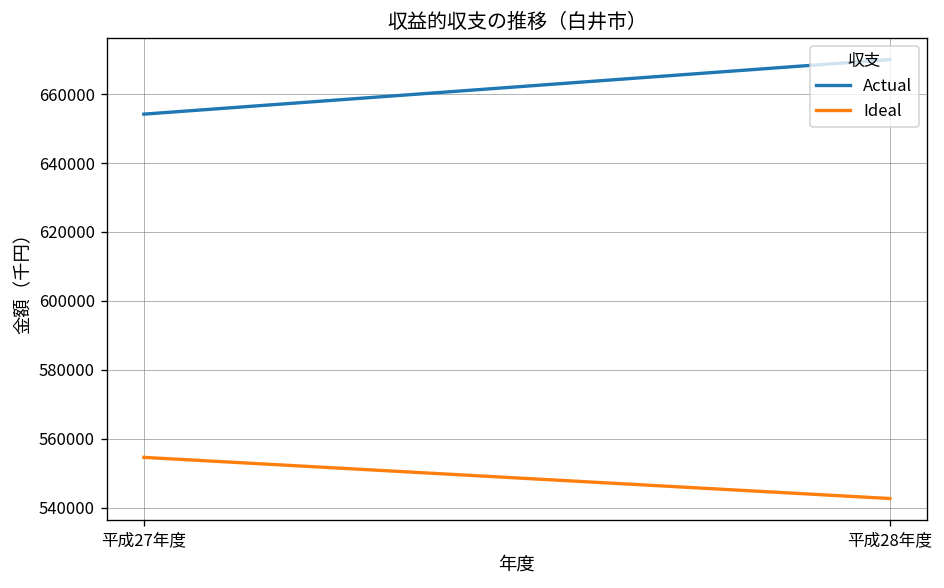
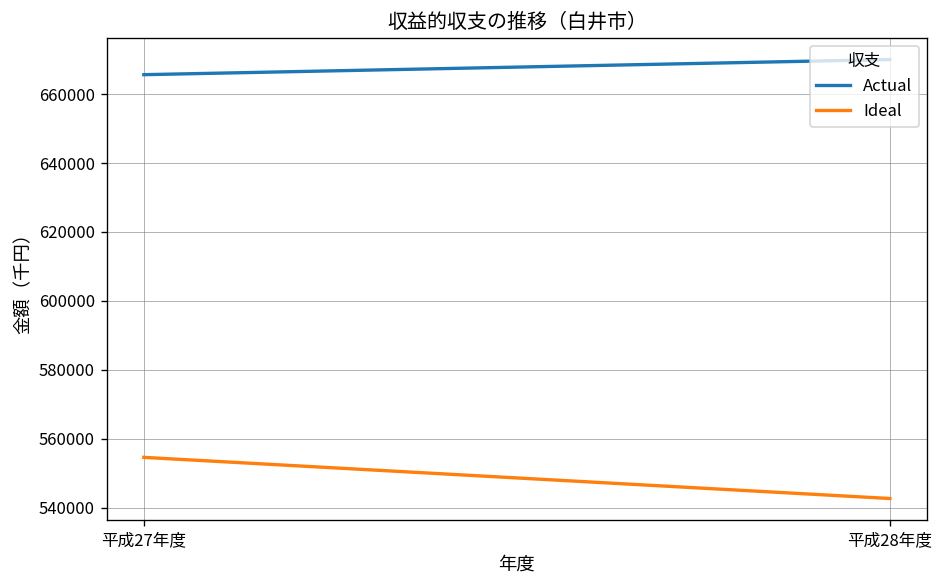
  {
    "Actual": {
-     "平成27年度": 654000
+     "平成27年度": 666000
    },
    "Ideal": {
      "平成27年度": 555000,
      "平成28年度": 543000
    }
  }
